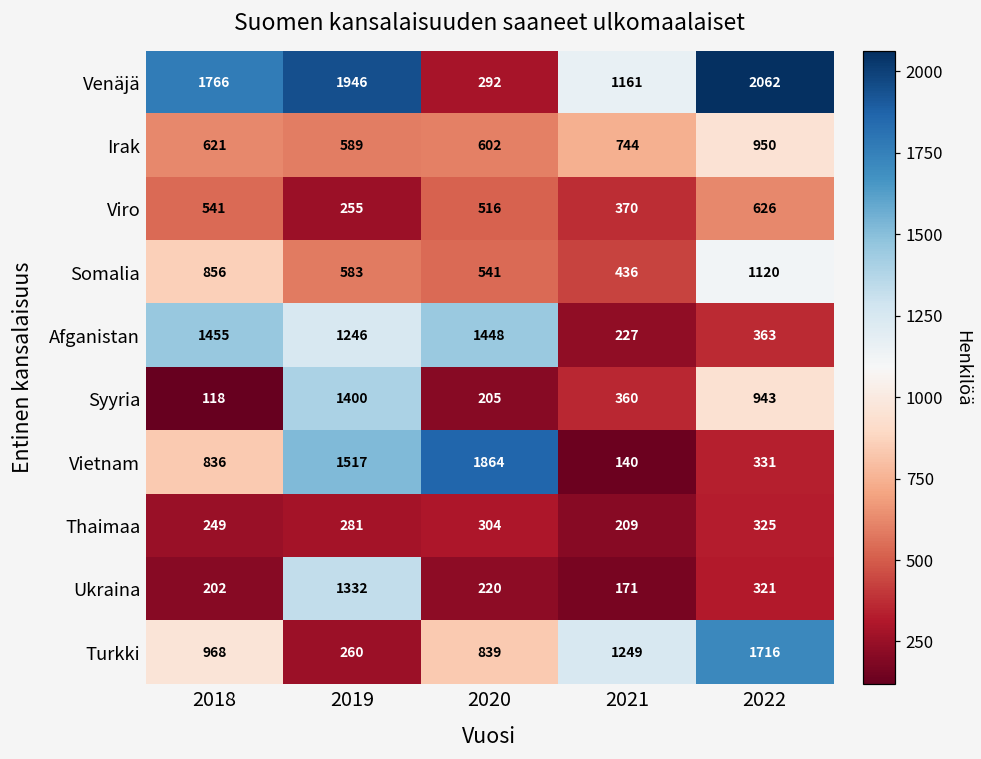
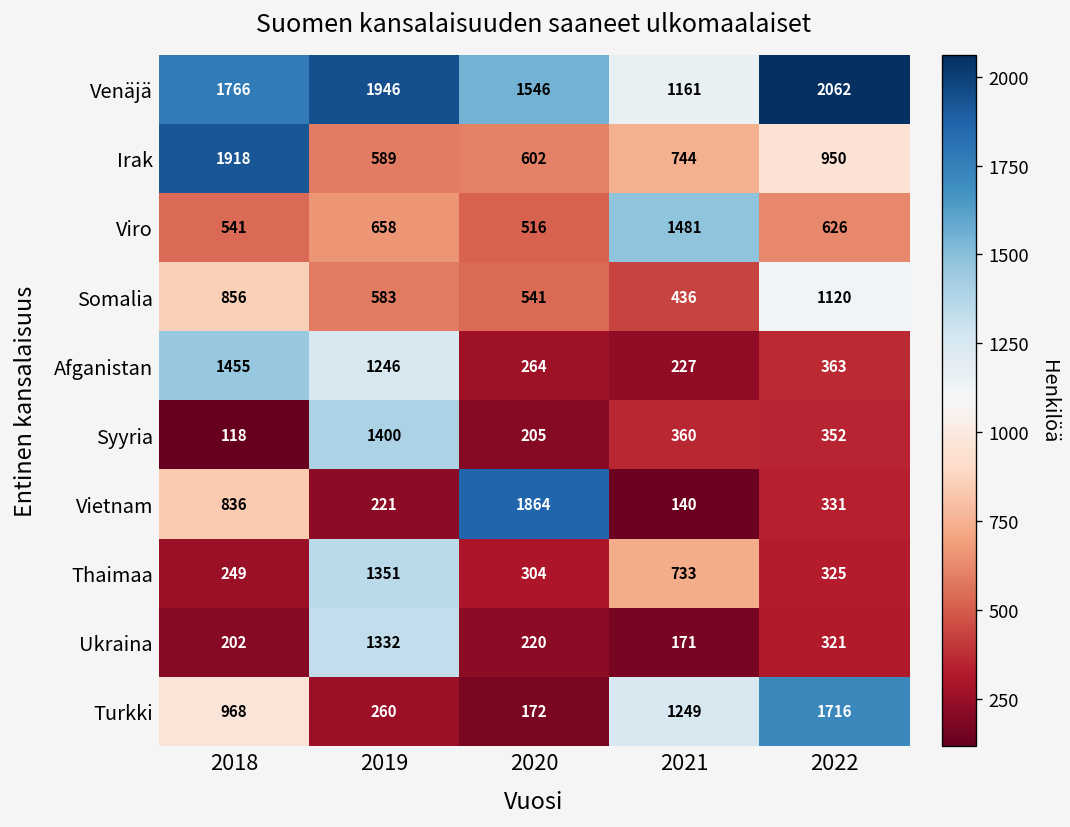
  {
    "Venäjä": {
      "2018": 1766,
      "2019": 1946,
-     "2020": 292,
+     "2020": 1546,
      "2021": 1161,
      "2022": 2062
    },
    "Irak": {
-     "2018": 621,
+     "2018": 1918,
      "2019": 589,
      "2020": 602,
      "2021": 744,
      "2022": 950
    },
    "Viro": {
      "2018": 541,
-     "2019": 255,
+     "2019": 658,
      "2020": 516,
-     "2021": 370,
+     "2021": 1481,
      "2022": 626
    },
    "Somalia": {
      "2018": 856,
      "2019": 583,
      "2020": 541,
      "2021": 436,
      "2022": 1120
    },
    "Afganistan": {
      "2018": 1455,
      "2019": 1246,
-     "2020": 1448,
+     "2020": 264,
      "2021": 227,
      "2022": 363
    },
    "Syyria": {
      "2018": 118,
      "2019": 1400,
      "2020": 205,
      "2021": 360,
-     "2022": 943
+     "2022": 352
    },
    "Vietnam": {
      "2018": 836,
-     "2019": 1517,
+     "2019": 221,
      "2020": 1864,
      "2021": 140,
      "2022": 331
    },
    "Thaimaa": {
      "2018": 249,
-     "2019": 281,
+     "2019": 1351,
      "2020": 304,
-     "2021": 209,
+     "2021": 733,
      "2022": 325
    },
    "Ukraina": {
      "2018": 202,
      "2019": 1332,
      "2020": 220,
      "2021": 171,
      "2022": 321
    },
    "Turkki": {
      "2018": 968,
      "2019": 260,
-     "2020": 839,
+     "2020": 172,
      "2021": 1249,
      "2022": 1716
    }
  }
